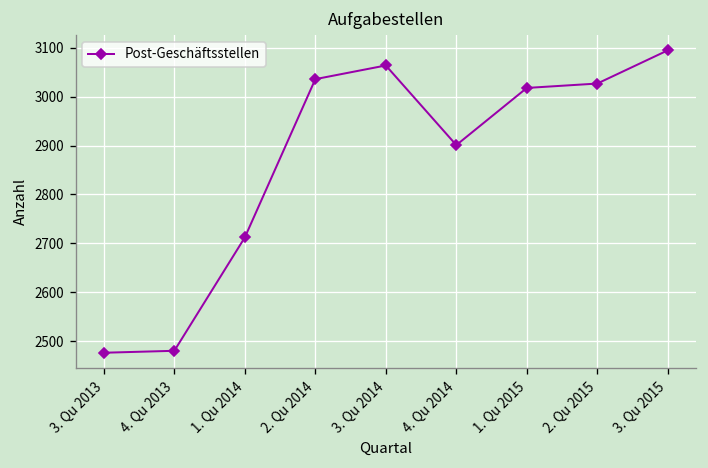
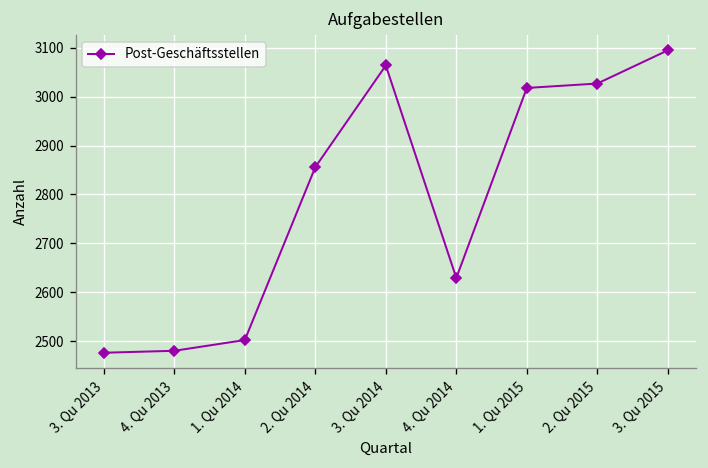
  {
    "3. Qu 2013": 2480,
    "4. Qu 2013": 2480,
-   "1. Qu 2014": 2710,
-   "2. Qu 2014": 3040,
+   "1. Qu 2014": 2500,
+   "2. Qu 2014": 2860,
    "3. Qu 2014": 3060,
-   "4. Qu 2014": 2900,
+   "4. Qu 2014": 2630,
    "1. Qu 2015": 3020,
    "2. Qu 2015": 3030,
    "3. Qu 2015": 3100
  }
